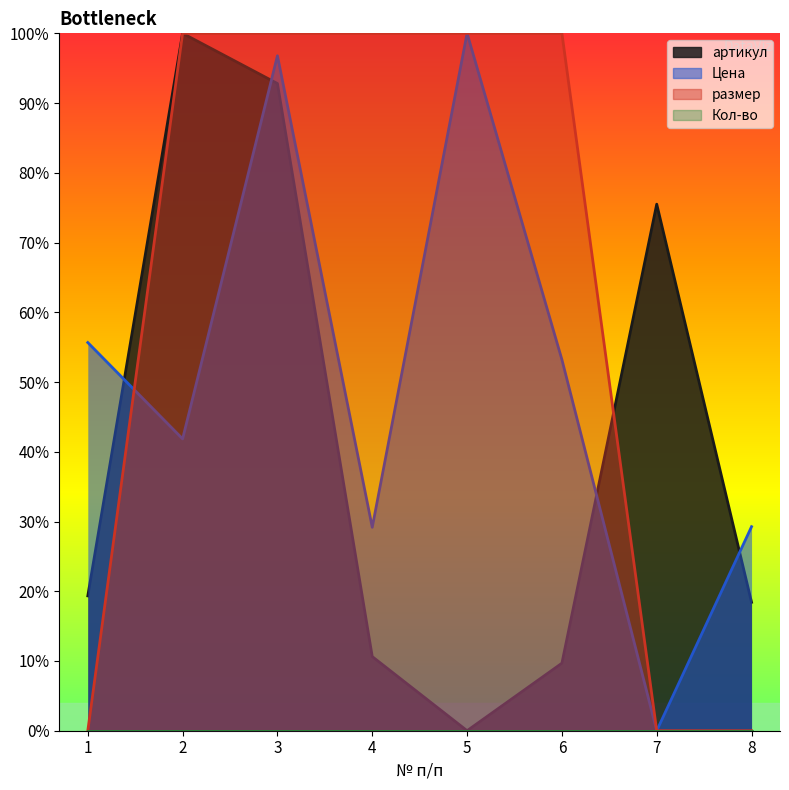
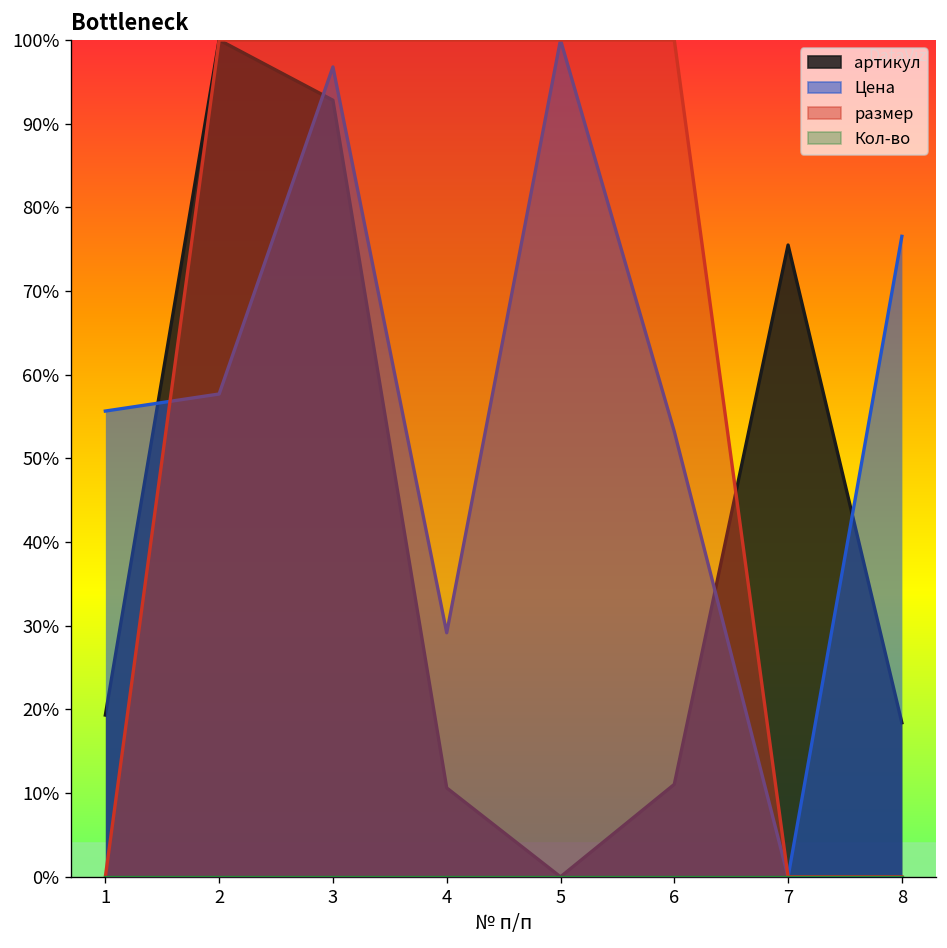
  {
    "артикул": {
      "1": "19%",
      "3": "93%",
      "4": "11%",
-     "6": "10%",
+     "6": "11%",
      "7": "76%",
      "8": "18%"
    },
    "Цена": {
      "1": "56%",
-     "2": "42%",
+     "2": "58%",
      "3": "97%",
      "4": "29%",
      "6": "53%",
-     "8": "29%"
+     "8": "77%"
    },
    "размер": {
      "3": "100%",
      "4": "100%",
      "6": "100%"
    }
  }
